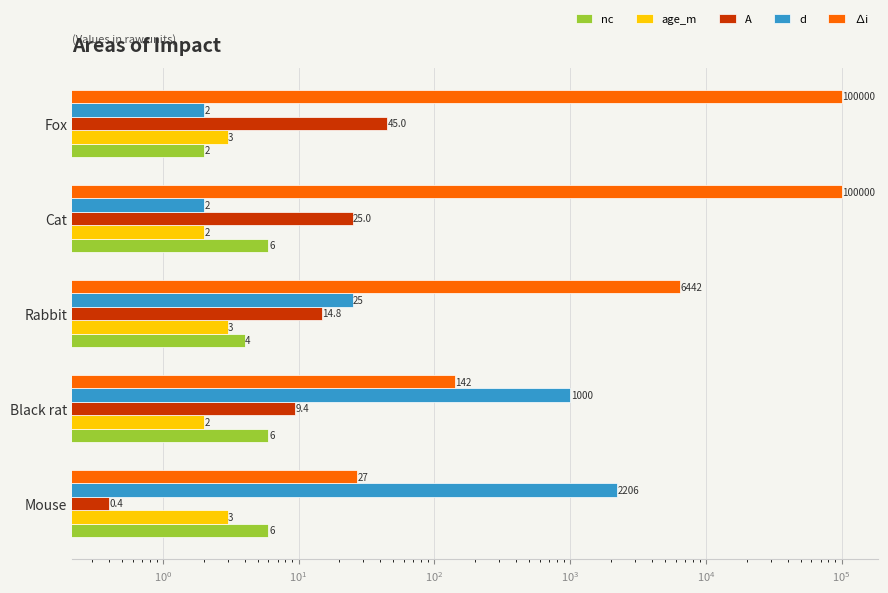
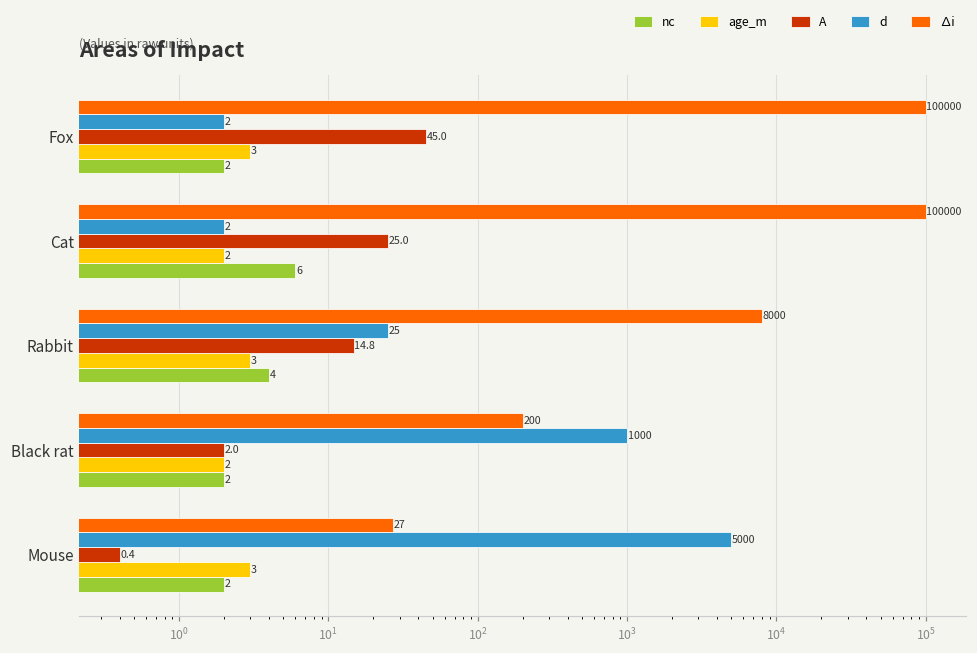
  {
    "nc": {
      "Fox": 2,
      "Cat": 6,
      "Rabbit": 4,
-     "Black rat": 6,
-     "Mouse": 6
+     "Black rat": 2,
+     "Mouse": 2
    },
    "age_m": {
      "Fox": 3,
      "Cat": 2,
      "Rabbit": 3,
      "Black rat": 2,
      "Mouse": 3
    },
    "A": {
      "Fox": 45.0,
      "Cat": 25.0,
      "Rabbit": 14.8,
-     "Black rat": 9.4,
+     "Black rat": 2.0,
      "Mouse": 0.4
    },
    "d": {
      "Fox": 2,
      "Cat": 2,
      "Rabbit": 25,
      "Black rat": 1000,
-     "Mouse": 2206
+     "Mouse": 5000
    },
    "∆i": {
      "Fox": 100000,
      "Cat": 100000,
-     "Rabbit": 6442,
-     "Black rat": 142,
+     "Rabbit": 8000,
+     "Black rat": 200,
      "Mouse": 27
    }
  }
